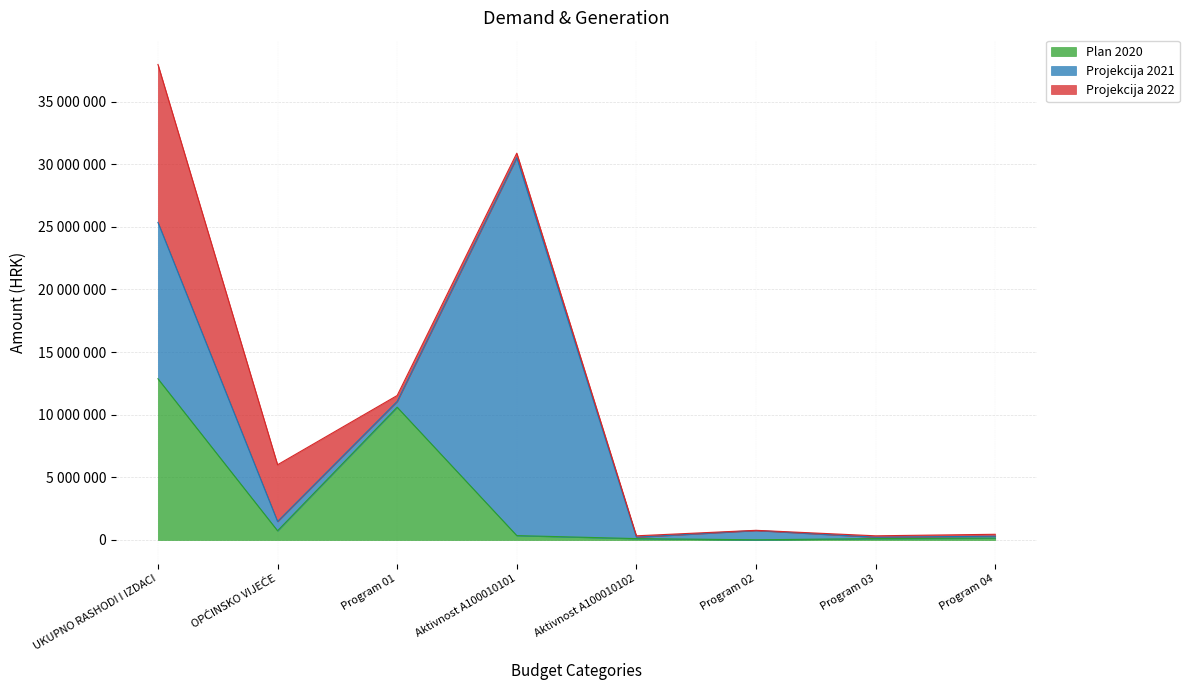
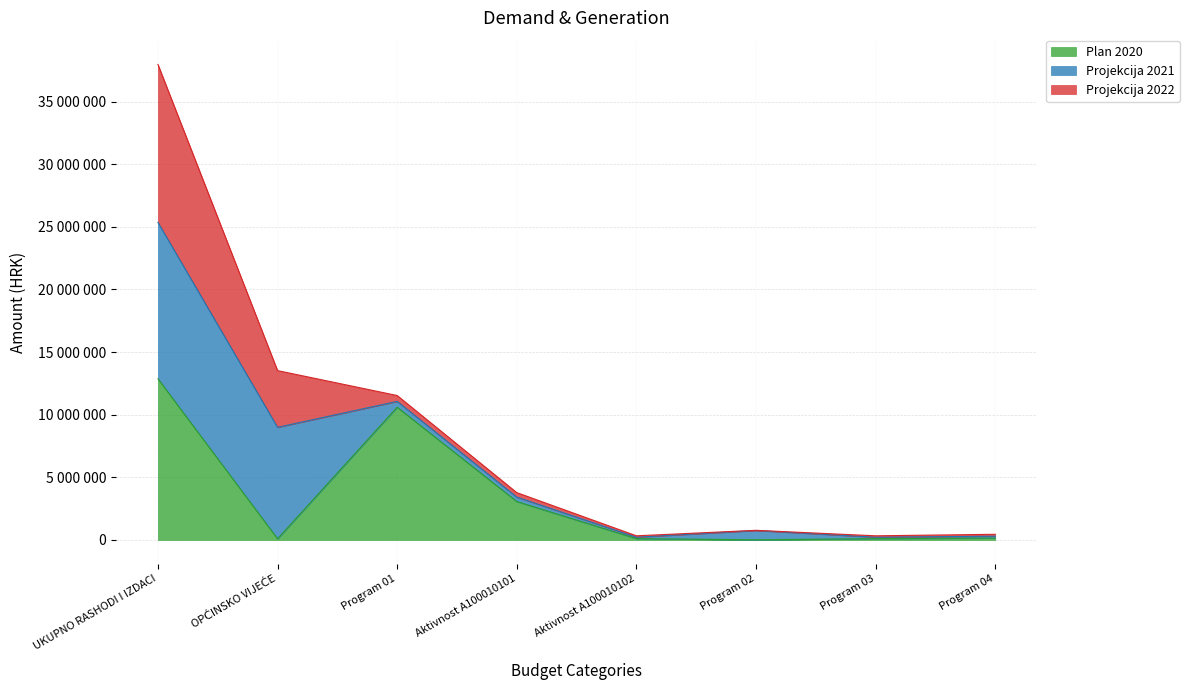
  {
    "Plan 2020": {
      "UKUPNO RASHODI I IZDACI": 12900000,
-     "OPĆINSKO VIJEĆE": 700000,
+     "OPĆINSKO VIJEĆE": 100000,
      "Program 01": 10600000,
-     "Aktivnost A100010101": 400000,
+     "Aktivnost A100010101": 3100000,
      "Program 02": 0
    },
    "Projekcija 2021": {
      "UKUPNO RASHODI I IZDACI": 12500000,
-     "OPĆINSKO VIJEĆE": 700000,
+     "OPĆINSKO VIJEĆE": 8900000,
      "Program 01": 500000,
-     "Aktivnost A100010101": 30200000
+     "Aktivnost A100010101": 400000
    },
    "Projekcija 2022": {
      "UKUPNO RASHODI I IZDACI": 12600000,
      "OPĆINSKO VIJEĆE": 4500000,
      "Program 01": 500000,
      "Aktivnost A100010101": 400000
    }
  }
